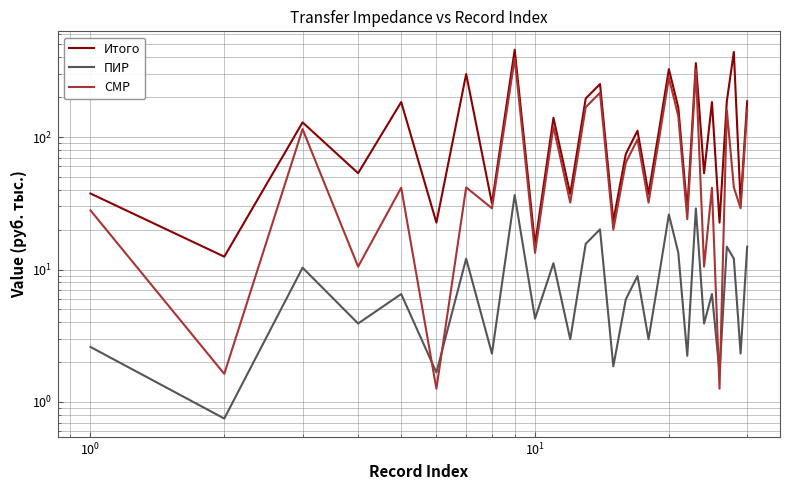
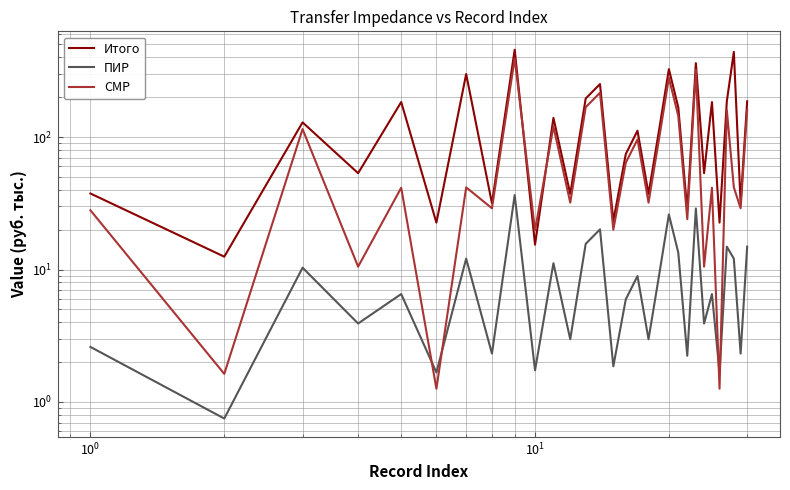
  {
    "Итого": {
      "10^0": 37,
      "10^1": 15
    },
    "ПИР": {
      "10^0": 2.6,
-     "10^1": 4.3
+     "10^1": 1.7
    },
    "СМР": {
      "10^0": 28,
-     "10^1": 13
+     "10^1": 20
    }
  }
